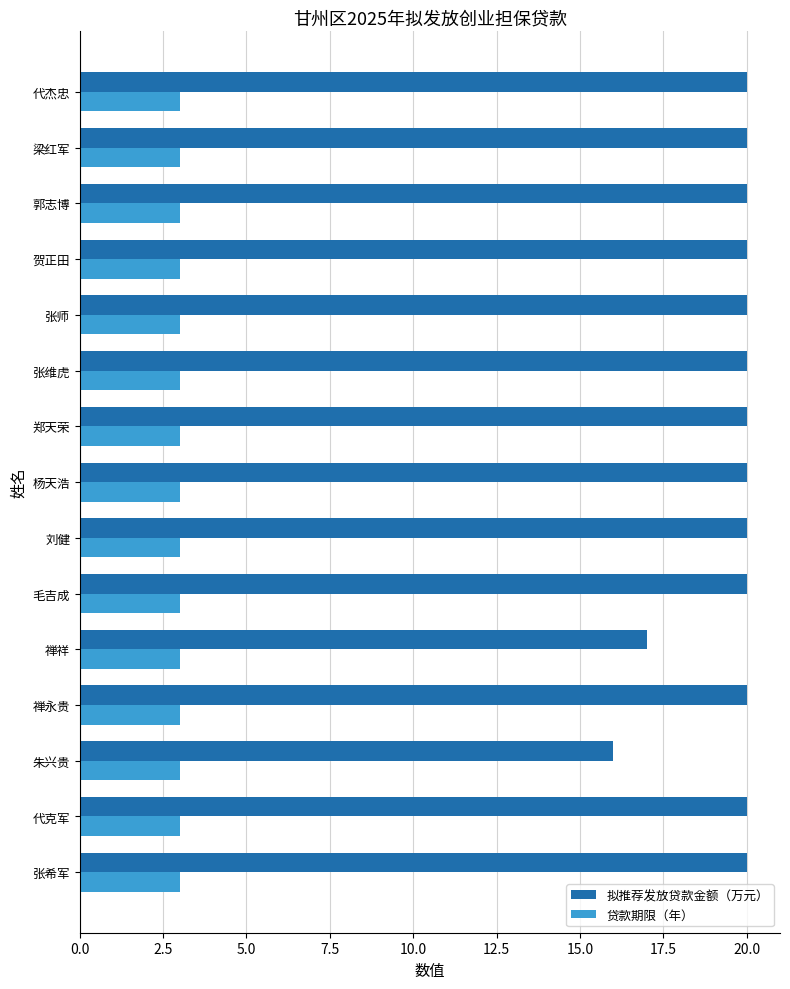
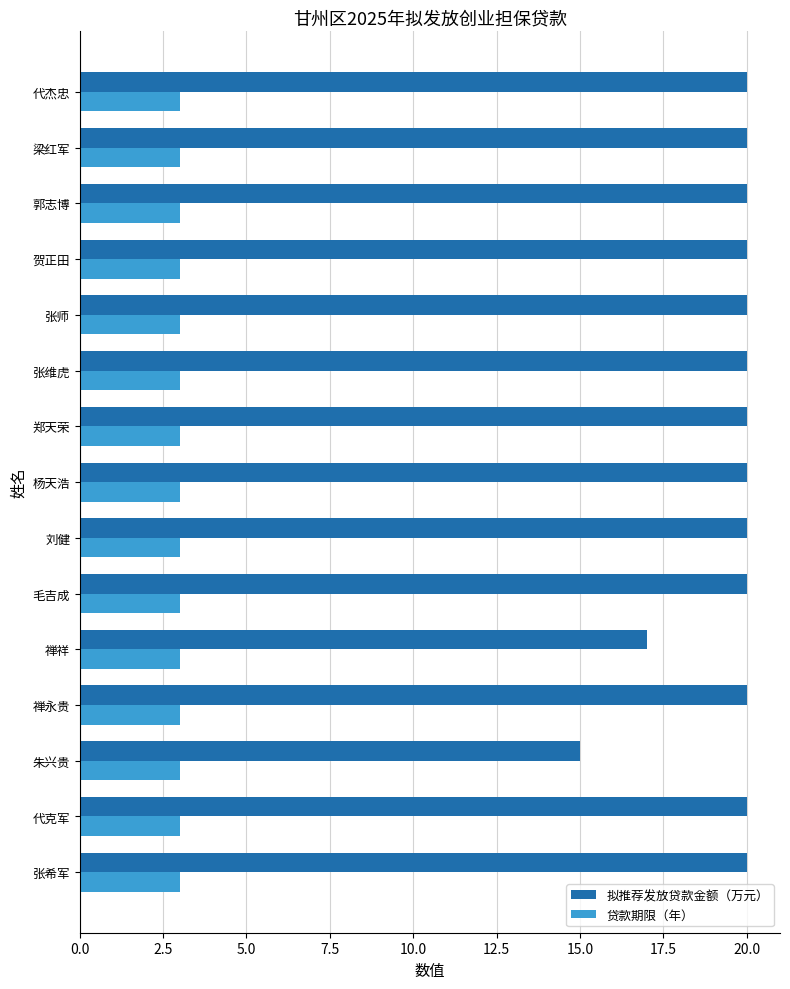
  {
    "拟推荐发放贷款金额（万元）": {
      "代杰忠": 20,
      "梁红军": 20,
      "郭志博": 20,
      "贺正田": 20,
      "张师": 20,
      "张维虎": 20,
      "郑天荣": 20,
      "杨天浩": 20,
      "刘健": 20,
      "毛吉成": 20,
      "禅祥": 17,
      "禅永贵": 20,
-     "朱兴贵": 16,
+     "朱兴贵": 15,
      "代克军": 20,
      "张希军": 20
    },
    "贷款期限（年）": {
      "代杰忠": 3,
      "梁红军": 3,
      "郭志博": 3,
      "贺正田": 3,
      "张师": 3,
      "张维虎": 3,
      "郑天荣": 3,
      "杨天浩": 3,
      "刘健": 3,
      "毛吉成": 3,
      "禅祥": 3,
      "禅永贵": 3,
      "朱兴贵": 3,
      "代克军": 3,
      "张希军": 3
    }
  }
